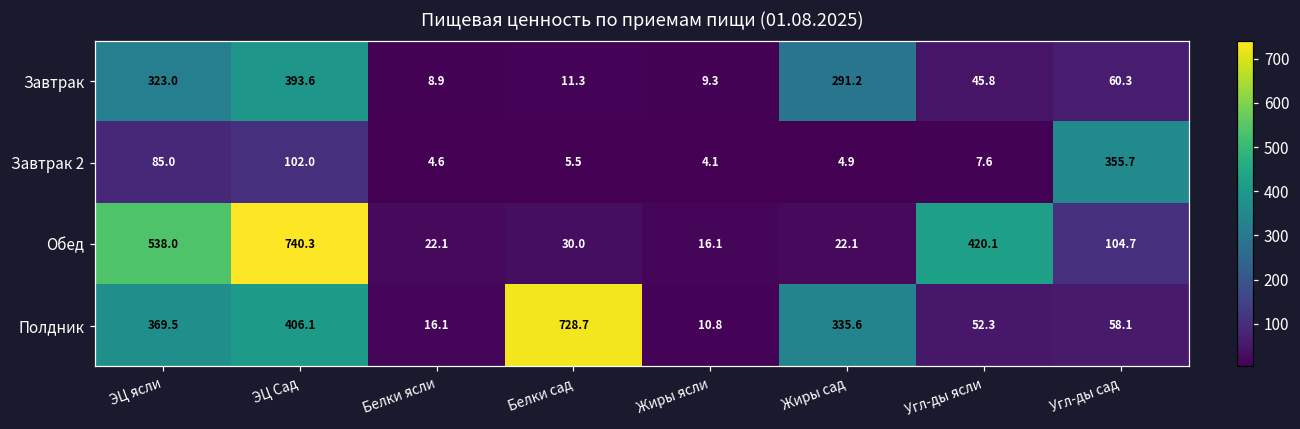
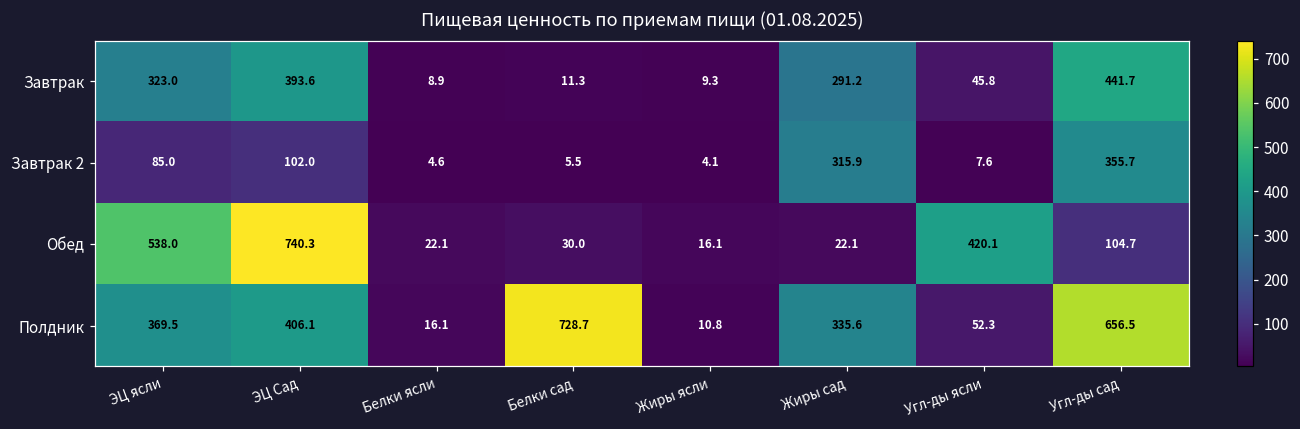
  {
    "Завтрак": {
      "ЭЦ ясли": 323.0,
      "ЭЦ Сад": 393.6,
      "Белки ясли": 8.9,
      "Белки сад": 11.3,
      "Жиры ясли": 9.3,
      "Жиры сад": 291.2,
      "Угл-ды ясли": 45.8,
-     "Угл-ды сад": 60.3
+     "Угл-ды сад": 441.7
    },
    "Завтрак 2": {
      "ЭЦ ясли": 85.0,
      "ЭЦ Сад": 102.0,
      "Белки ясли": 4.6,
      "Белки сад": 5.5,
      "Жиры ясли": 4.1,
-     "Жиры сад": 4.9,
+     "Жиры сад": 315.9,
      "Угл-ды ясли": 7.6,
      "Угл-ды сад": 355.7
    },
    "Обед": {
      "ЭЦ ясли": 538.0,
      "ЭЦ Сад": 740.3,
      "Белки ясли": 22.1,
      "Белки сад": 30.0,
      "Жиры ясли": 16.1,
      "Жиры сад": 22.1,
      "Угл-ды ясли": 420.1,
      "Угл-ды сад": 104.7
    },
    "Полдник": {
      "ЭЦ ясли": 369.5,
      "ЭЦ Сад": 406.1,
      "Белки ясли": 16.1,
      "Белки сад": 728.7,
      "Жиры ясли": 10.8,
      "Жиры сад": 335.6,
      "Угл-ды ясли": 52.3,
-     "Угл-ды сад": 58.1
+     "Угл-ды сад": 656.5
    }
  }
